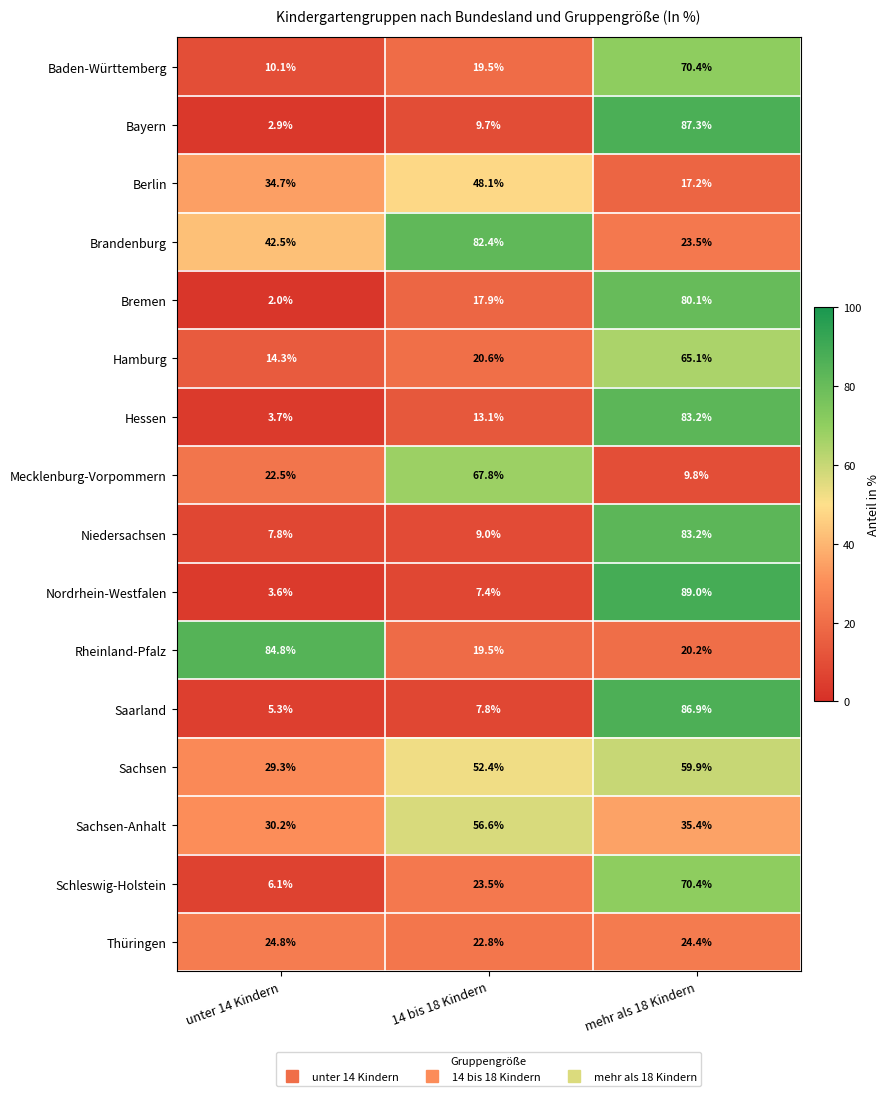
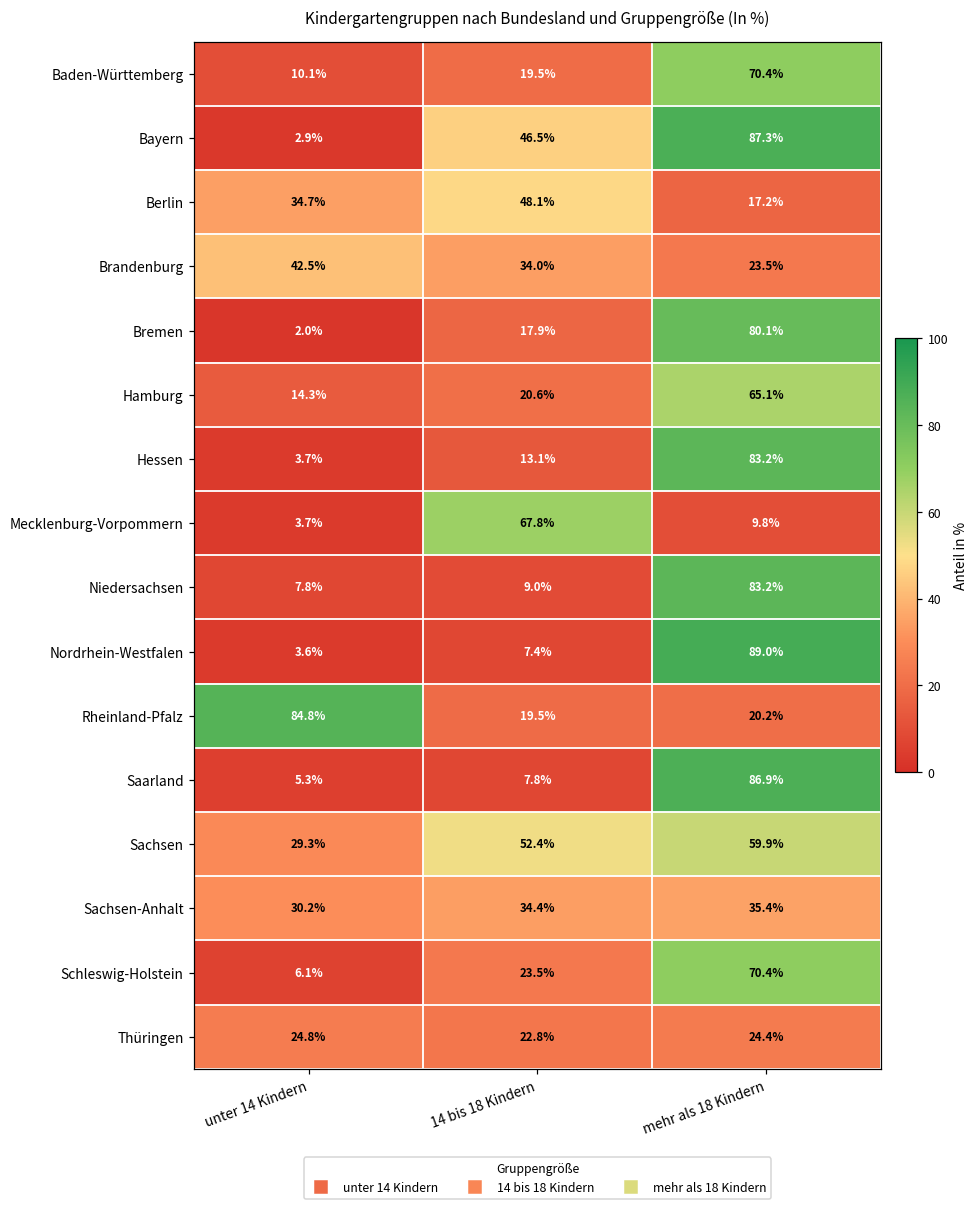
  {
    "Baden-Württemberg": {
      "unter 14 Kindern": "10.1%",
      "14 bis 18 Kindern": "19.5%",
      "mehr als 18 Kindern": "70.4%"
    },
    "Bayern": {
      "unter 14 Kindern": "2.9%",
-     "14 bis 18 Kindern": "9.7%",
+     "14 bis 18 Kindern": "46.5%",
      "mehr als 18 Kindern": "87.3%"
    },
    "Berlin": {
      "unter 14 Kindern": "34.7%",
      "14 bis 18 Kindern": "48.1%",
      "mehr als 18 Kindern": "17.2%"
    },
    "Brandenburg": {
      "unter 14 Kindern": "42.5%",
-     "14 bis 18 Kindern": "82.4%",
+     "14 bis 18 Kindern": "34.0%",
      "mehr als 18 Kindern": "23.5%"
    },
    "Bremen": {
      "unter 14 Kindern": "2.0%",
      "14 bis 18 Kindern": "17.9%",
      "mehr als 18 Kindern": "80.1%"
    },
    "Hamburg": {
      "unter 14 Kindern": "14.3%",
      "14 bis 18 Kindern": "20.6%",
      "mehr als 18 Kindern": "65.1%"
    },
    "Hessen": {
      "unter 14 Kindern": "3.7%",
      "14 bis 18 Kindern": "13.1%",
      "mehr als 18 Kindern": "83.2%"
    },
    "Mecklenburg-Vorpommern": {
-     "unter 14 Kindern": "22.5%",
+     "unter 14 Kindern": "3.7%",
      "14 bis 18 Kindern": "67.8%",
      "mehr als 18 Kindern": "9.8%"
    },
    "Niedersachsen": {
      "unter 14 Kindern": "7.8%",
      "14 bis 18 Kindern": "9.0%",
      "mehr als 18 Kindern": "83.2%"
    },
    "Nordrhein-Westfalen": {
      "unter 14 Kindern": "3.6%",
      "14 bis 18 Kindern": "7.4%",
      "mehr als 18 Kindern": "89.0%"
    },
    "Rheinland-Pfalz": {
      "unter 14 Kindern": "84.8%",
      "14 bis 18 Kindern": "19.5%",
      "mehr als 18 Kindern": "20.2%"
    },
    "Saarland": {
      "unter 14 Kindern": "5.3%",
      "14 bis 18 Kindern": "7.8%",
      "mehr als 18 Kindern": "86.9%"
    },
    "Sachsen": {
      "unter 14 Kindern": "29.3%",
      "14 bis 18 Kindern": "52.4%",
      "mehr als 18 Kindern": "59.9%"
    },
    "Sachsen-Anhalt": {
      "unter 14 Kindern": "30.2%",
-     "14 bis 18 Kindern": "56.6%",
+     "14 bis 18 Kindern": "34.4%",
      "mehr als 18 Kindern": "35.4%"
    },
    "Schleswig-Holstein": {
      "unter 14 Kindern": "6.1%",
      "14 bis 18 Kindern": "23.5%",
      "mehr als 18 Kindern": "70.4%"
    },
    "Thüringen": {
      "unter 14 Kindern": "24.8%",
      "14 bis 18 Kindern": "22.8%",
      "mehr als 18 Kindern": "24.4%"
    }
  }
